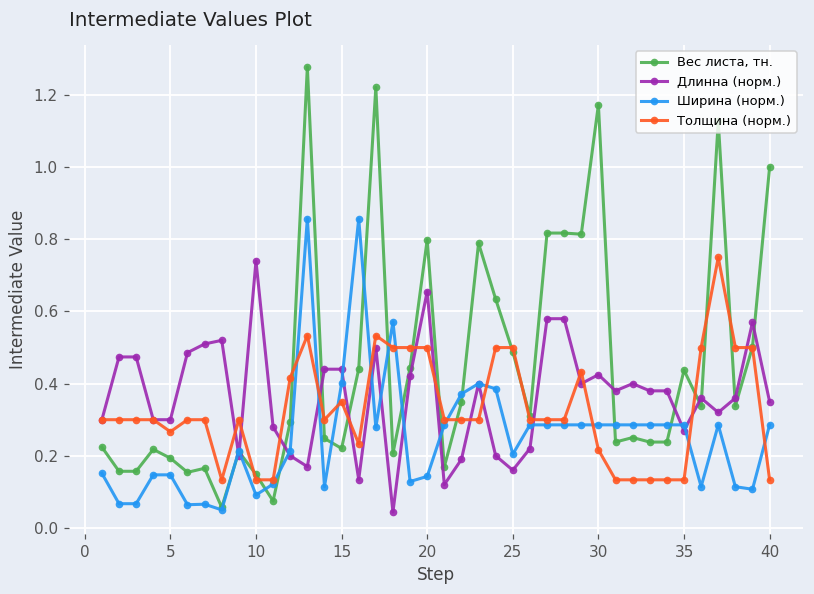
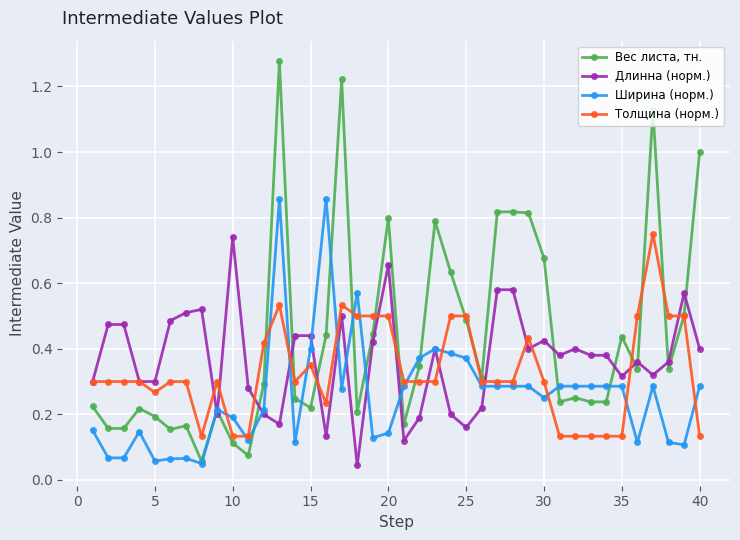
  {
    "Вес листа, тн.": {
      "5": 0.19,
-     "10": 0.15,
+     "10": 0.11,
      "15": 0.22,
      "20": 0.80,
      "25": 0.49,
-     "30": 1.17,
+     "30": 0.68,
      "35": 0.44,
      "40": 1.00
    },
    "Длинна (норм.)": {
      "5": 0.30,
      "10": 0.74,
      "15": 0.44,
      "20": 0.66,
      "25": 0.16,
      "30": 0.42,
-     "35": 0.27,
-     "40": 0.35
+     "35": 0.32,
+     "40": 0.40
    },
    "Ширина (норм.)": {
-     "5": 0.15,
-     "10": 0.09,
+     "5": 0.06,
+     "10": 0.19,
      "15": 0.40,
      "20": 0.14,
-     "25": 0.20,
-     "30": 0.29,
+     "25": 0.37,
+     "30": 0.25,
      "35": 0.29,
      "40": 0.29
    },
    "Толщина (норм.)": {
      "5": 0.27,
      "10": 0.13,
      "15": 0.35,
      "20": 0.50,
      "25": 0.50,
-     "30": 0.22,
+     "30": 0.30,
      "35": 0.13,
      "40": 0.13
    }
  }
